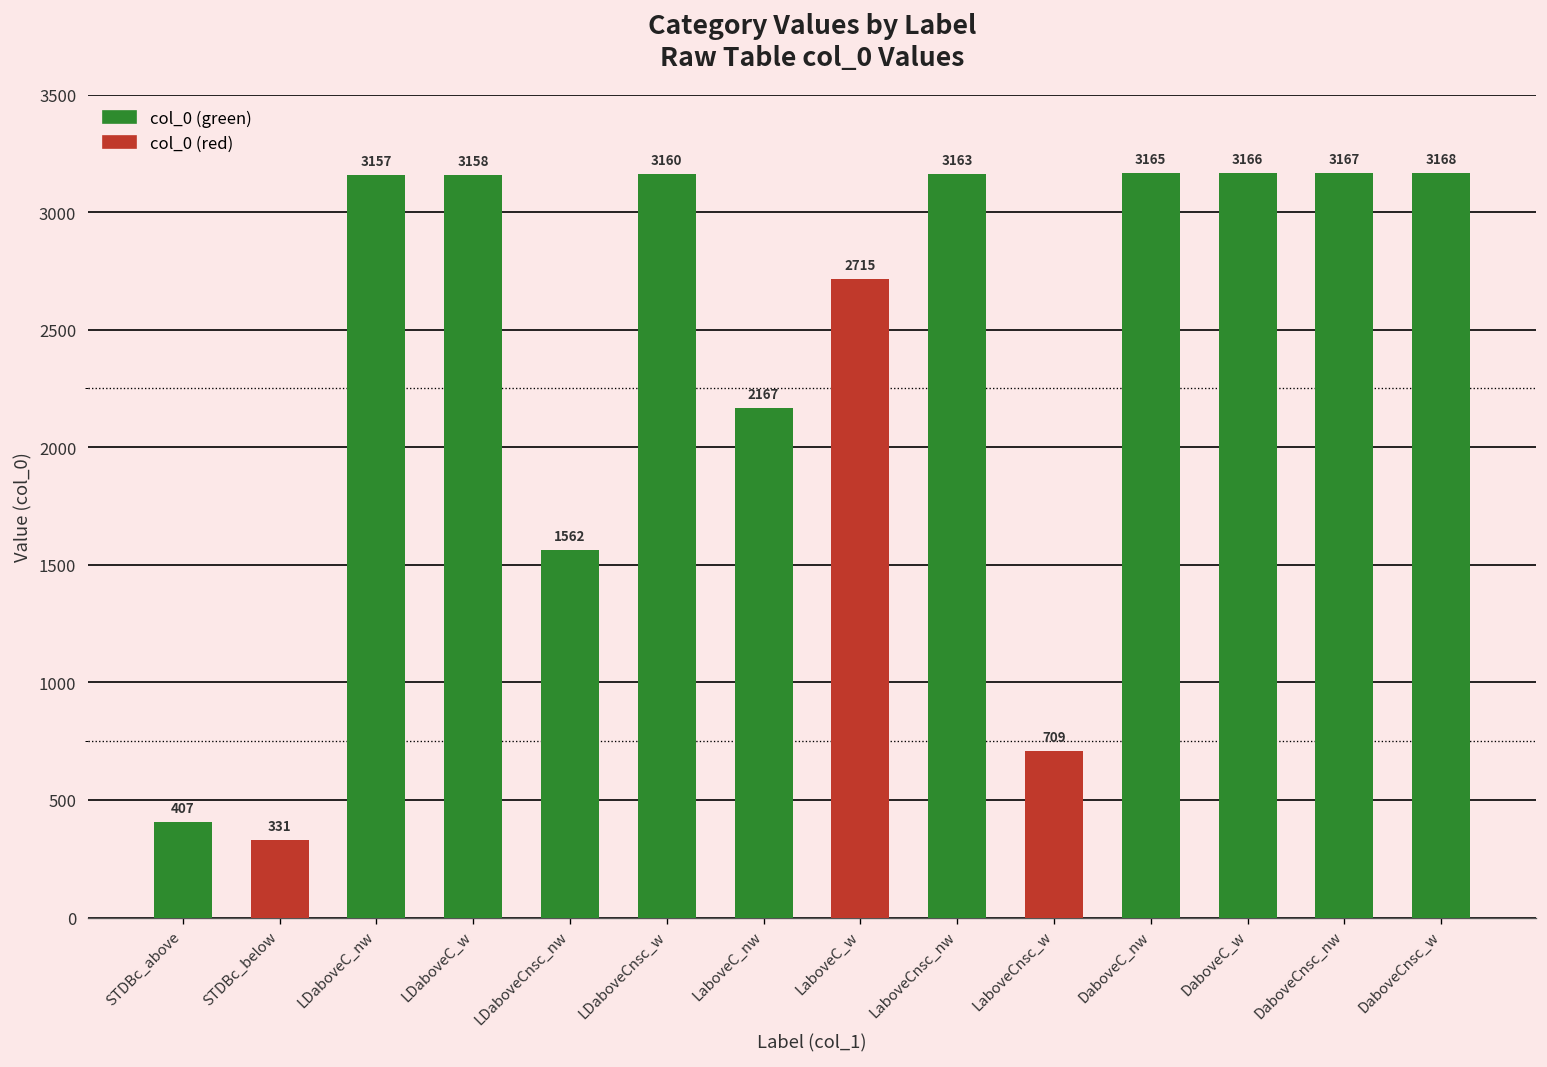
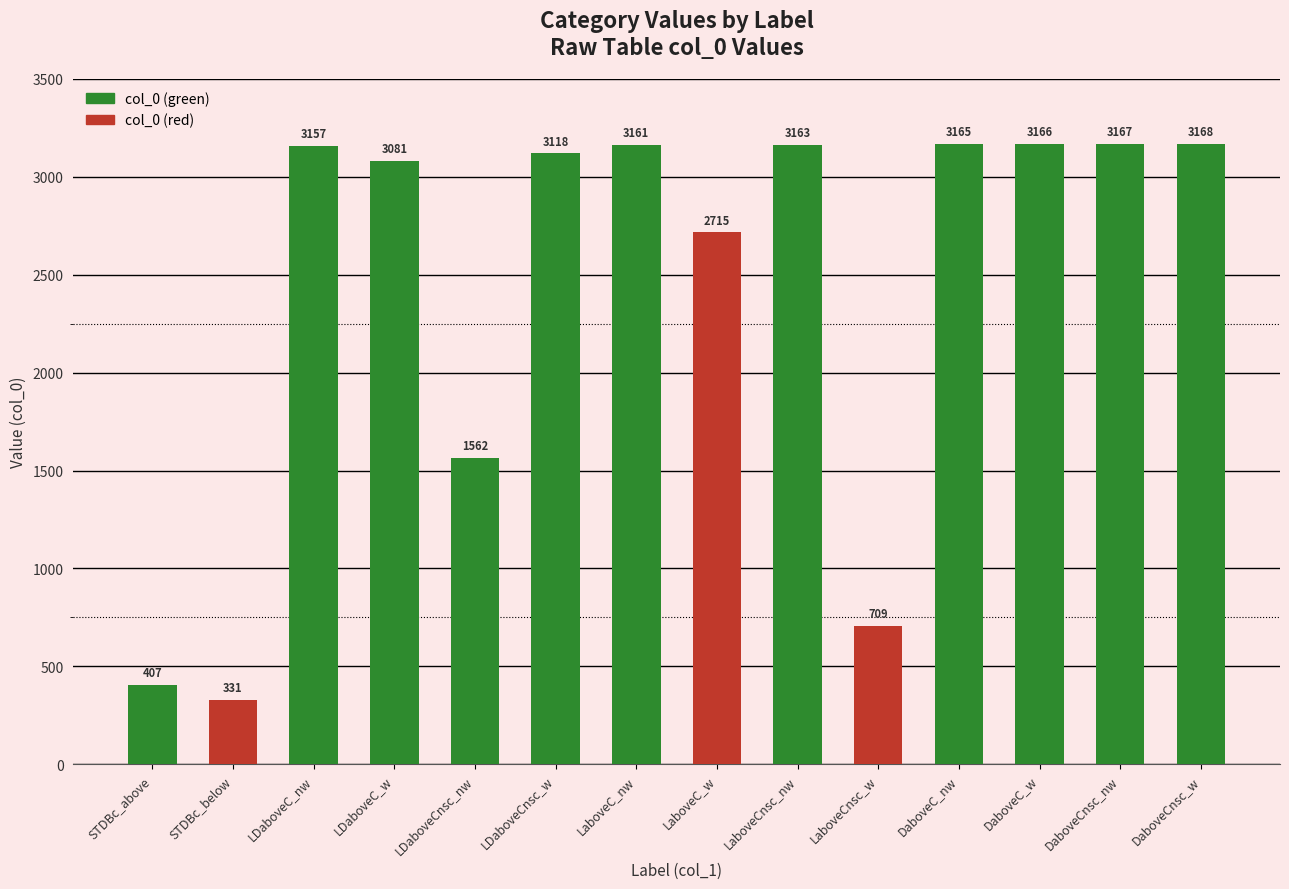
  {
    "STDBc_above": 407,
    "STDBc_below": 331,
    "LDaboveC_nw": 3157,
-   "LDaboveC_w": 3158,
+   "LDaboveC_w": 3081,
    "LDaboveCnsc_nw": 1562,
-   "LDaboveCnsc_w": 3160,
-   "LaboveC_nw": 2167,
+   "LDaboveCnsc_w": 3118,
+   "LaboveC_nw": 3161,
    "LaboveC_w": 2715,
    "LaboveCnsc_nw": 3163,
    "LaboveCnsc_w": 709,
    "DaboveC_nw": 3165,
    "DaboveC_w": 3166,
    "DaboveCnsc_nw": 3167,
    "DaboveCnsc_w": 3168
  }
